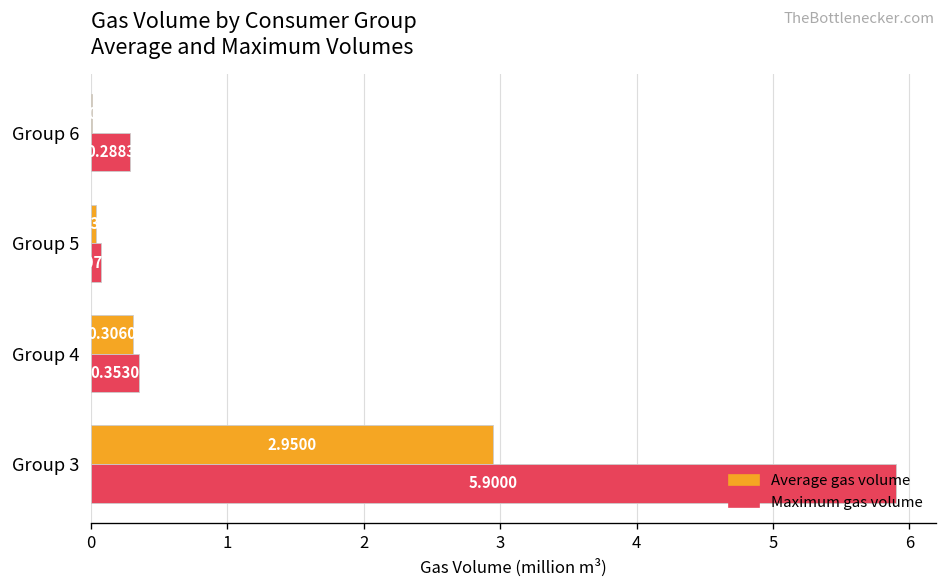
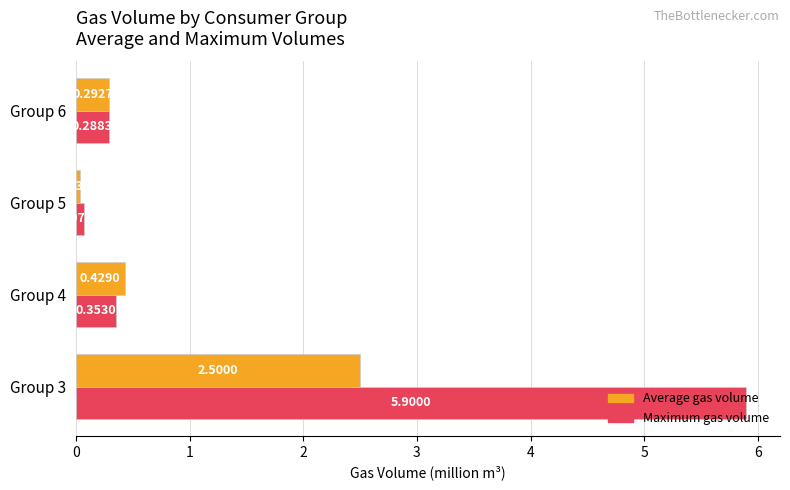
  {
    "Average gas volume": {
-     "Group 6": 0.00,
-     "Group 4": 0.3060,
-     "Group 3": 2.9500
+     "Group 6": 0.29,
+     "Group 4": 0.4290,
+     "Group 3": 2.5000
    },
    "Maximum gas volume": {
      "Group 6": 0.2883,
      "Group 4": 0.3530,
      "Group 3": 5.9000
    }
  }
